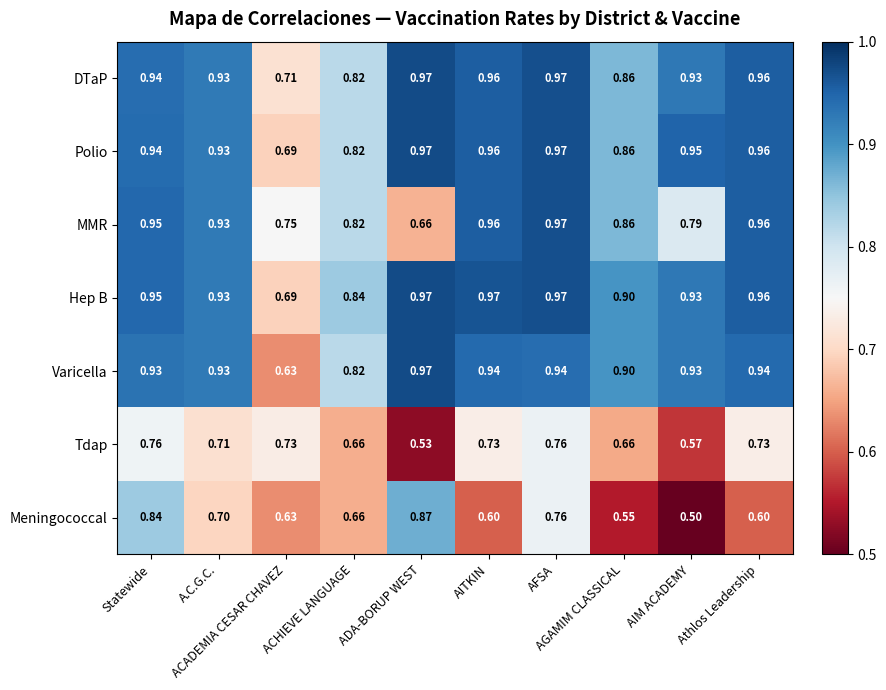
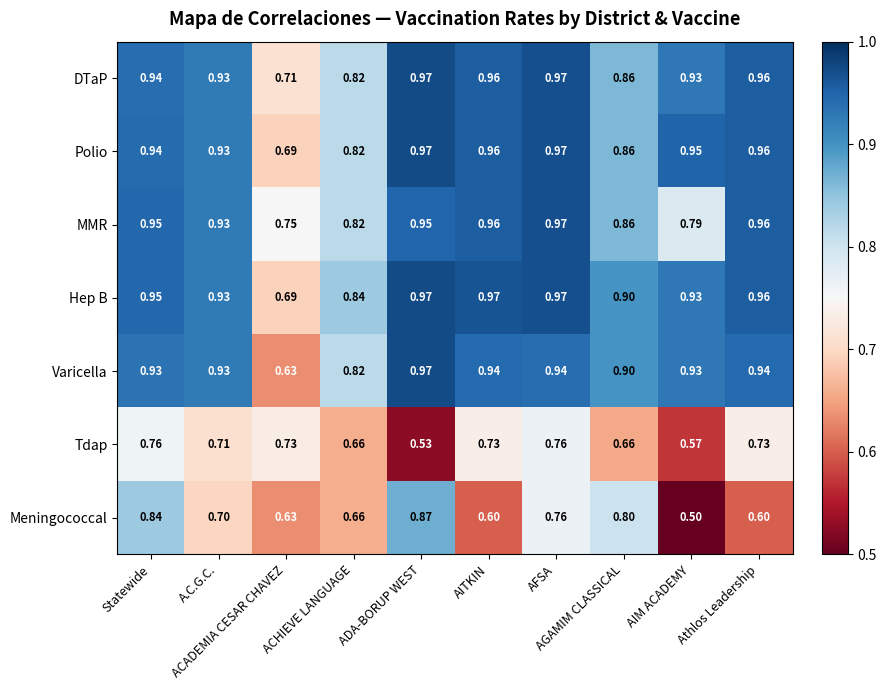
  {
    "DTaP": {
      "Statewide": 0.94,
      "A.C.G.C.": 0.93,
      "ACADEMIA CESAR CHAVEZ": 0.71,
      "ACHIEVE LANGUAGE": 0.82,
      "ADA-BORUP WEST": 0.97,
      "AITKIN": 0.96,
      "AFSA": 0.97,
      "AGAMIM CLASSICAL": 0.86,
      "AIM ACADEMY": 0.93,
      "Athlos Leadership": 0.96
    },
    "Polio": {
      "Statewide": 0.94,
      "A.C.G.C.": 0.93,
      "ACADEMIA CESAR CHAVEZ": 0.69,
      "ACHIEVE LANGUAGE": 0.82,
      "ADA-BORUP WEST": 0.97,
      "AITKIN": 0.96,
      "AFSA": 0.97,
      "AGAMIM CLASSICAL": 0.86,
      "AIM ACADEMY": 0.95,
      "Athlos Leadership": 0.96
    },
    "MMR": {
      "Statewide": 0.95,
      "A.C.G.C.": 0.93,
      "ACADEMIA CESAR CHAVEZ": 0.75,
      "ACHIEVE LANGUAGE": 0.82,
-     "ADA-BORUP WEST": 0.66,
+     "ADA-BORUP WEST": 0.95,
      "AITKIN": 0.96,
      "AFSA": 0.97,
      "AGAMIM CLASSICAL": 0.86,
      "AIM ACADEMY": 0.79,
      "Athlos Leadership": 0.96
    },
    "Hep B": {
      "Statewide": 0.95,
      "A.C.G.C.": 0.93,
      "ACADEMIA CESAR CHAVEZ": 0.69,
      "ACHIEVE LANGUAGE": 0.84,
      "ADA-BORUP WEST": 0.97,
      "AITKIN": 0.97,
      "AFSA": 0.97,
      "AGAMIM CLASSICAL": 0.90,
      "AIM ACADEMY": 0.93,
      "Athlos Leadership": 0.96
    },
    "Varicella": {
      "Statewide": 0.93,
      "A.C.G.C.": 0.93,
      "ACADEMIA CESAR CHAVEZ": 0.63,
      "ACHIEVE LANGUAGE": 0.82,
      "ADA-BORUP WEST": 0.97,
      "AITKIN": 0.94,
      "AFSA": 0.94,
      "AGAMIM CLASSICAL": 0.90,
      "AIM ACADEMY": 0.93,
      "Athlos Leadership": 0.94
    },
    "Tdap": {
      "Statewide": 0.76,
      "A.C.G.C.": 0.71,
      "ACADEMIA CESAR CHAVEZ": 0.73,
      "ACHIEVE LANGUAGE": 0.66,
      "ADA-BORUP WEST": 0.53,
      "AITKIN": 0.73,
      "AFSA": 0.76,
      "AGAMIM CLASSICAL": 0.66,
      "AIM ACADEMY": 0.57,
      "Athlos Leadership": 0.73
    },
    "Meningococcal": {
      "Statewide": 0.84,
      "A.C.G.C.": 0.70,
      "ACADEMIA CESAR CHAVEZ": 0.63,
      "ACHIEVE LANGUAGE": 0.66,
      "ADA-BORUP WEST": 0.87,
      "AITKIN": 0.60,
      "AFSA": 0.76,
-     "AGAMIM CLASSICAL": 0.55,
+     "AGAMIM CLASSICAL": 0.80,
      "AIM ACADEMY": 0.50,
      "Athlos Leadership": 0.60
    }
  }
